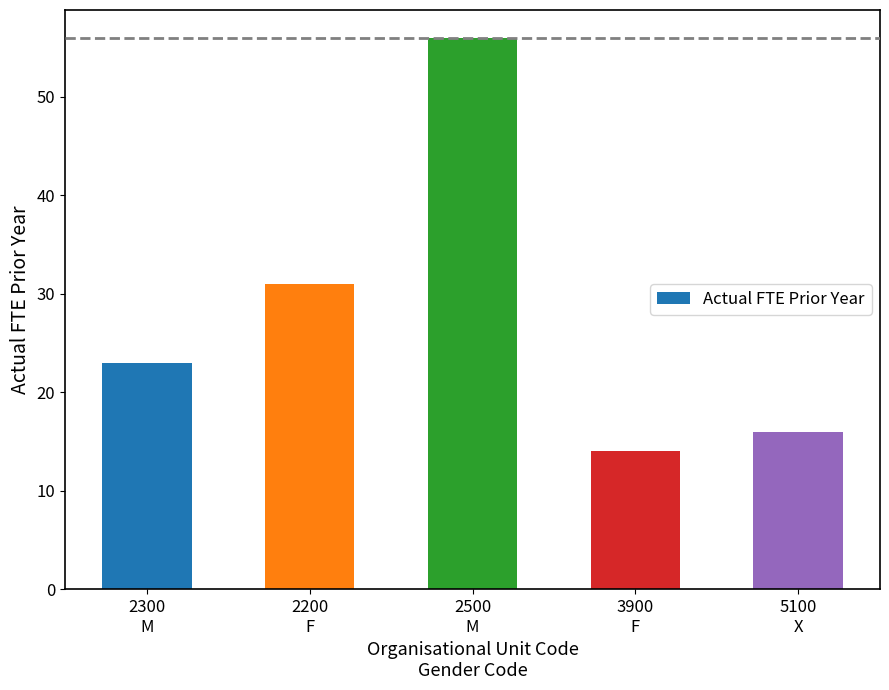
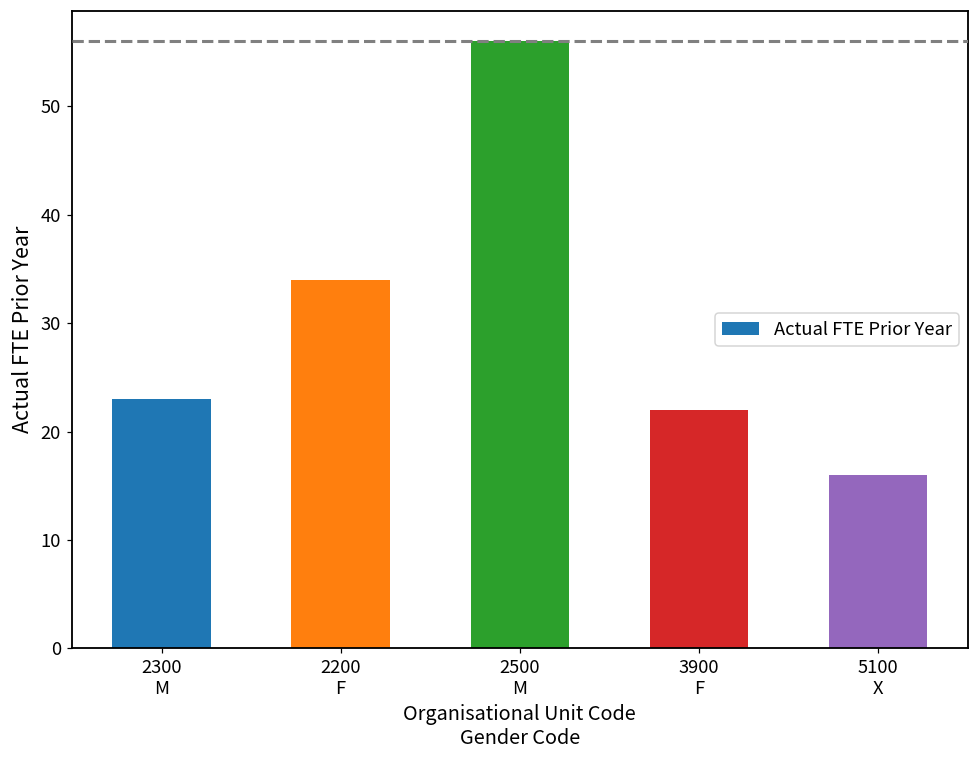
  {
    "2300 M": 23,
-   "2200 F": 31,
+   "2200 F": 34,
    "2500 M": 56,
-   "3900 F": 14,
+   "3900 F": 22,
    "5100 X": 16
  }
